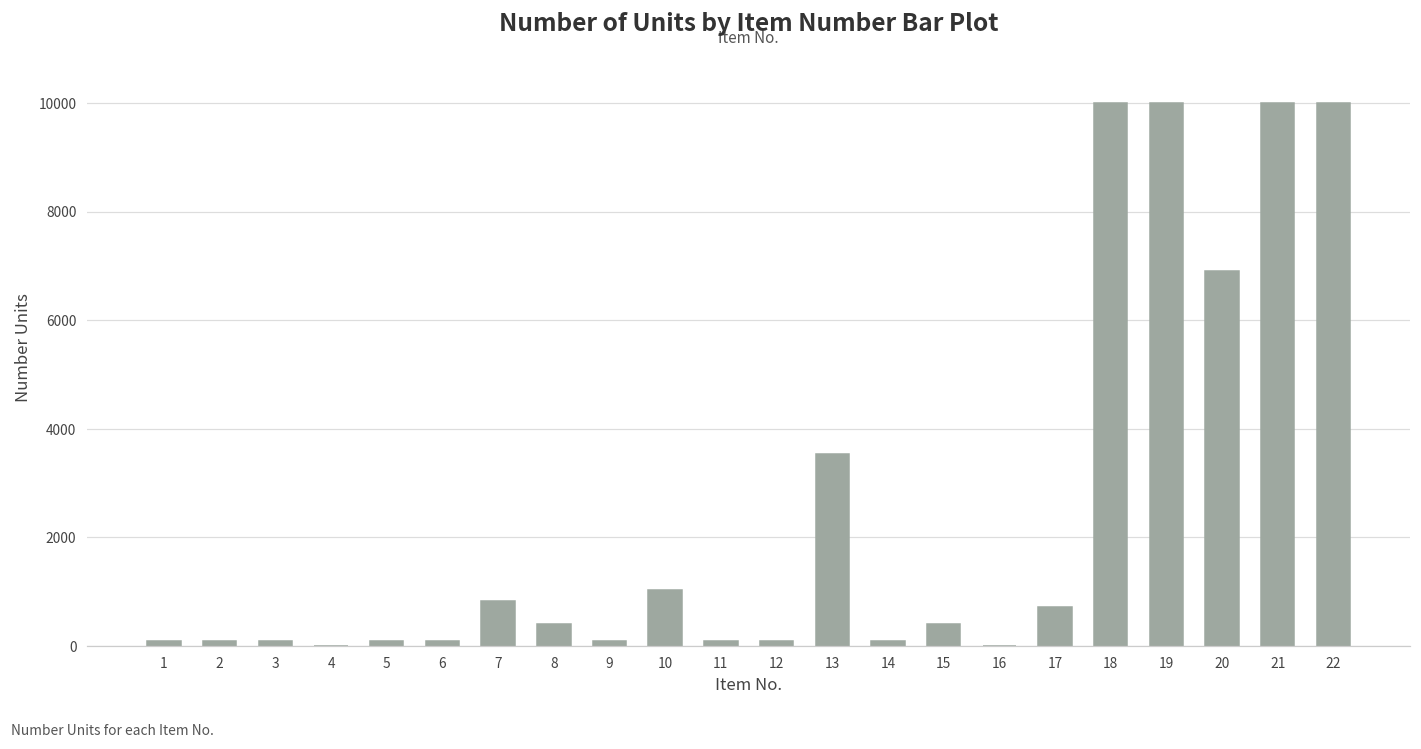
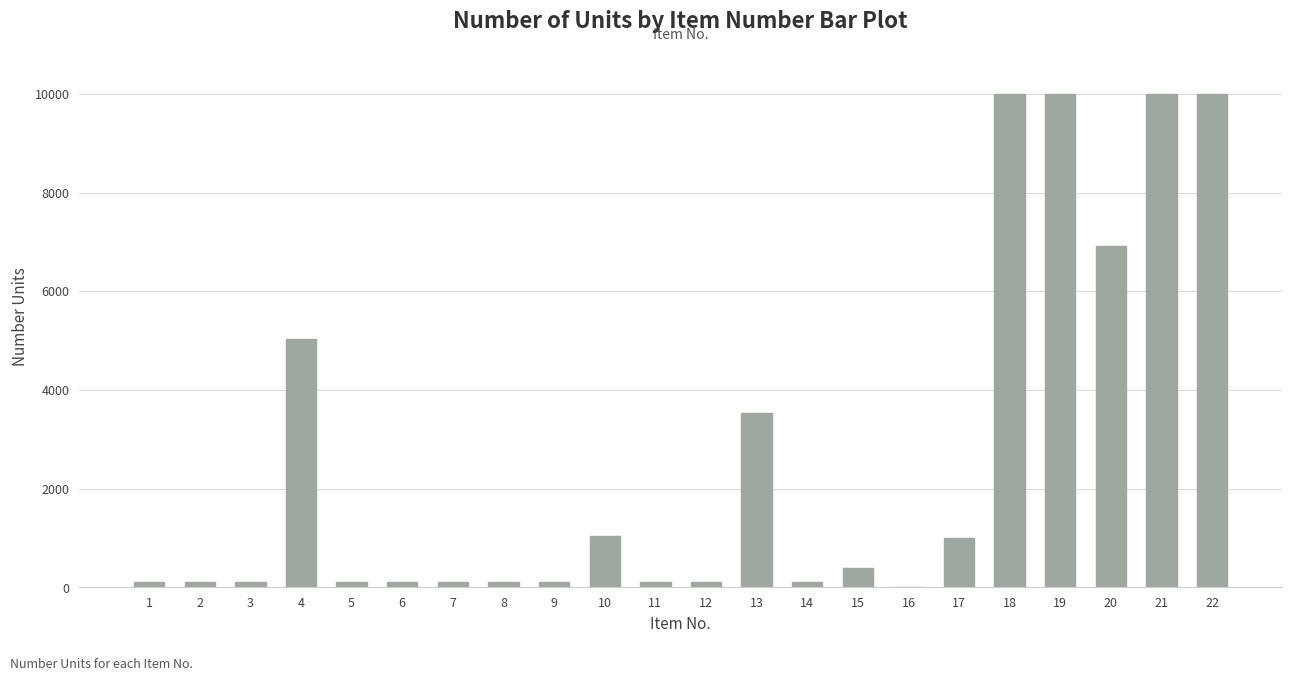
  {
    "1": 100,
    "2": 100,
    "3": 100,
-   "4": 0,
+   "4": 5000,
    "5": 100,
    "6": 100,
-   "7": 800,
-   "8": 400,
+   "7": 100,
+   "8": 100,
    "9": 100,
    "10": 1000,
    "11": 100,
    "12": 100,
    "13": 3500,
    "14": 100,
    "15": 400,
-   "17": 700,
+   "17": 1000,
    "18": 10000,
    "19": 10000,
    "20": 6900,
    "21": 10000,
    "22": 10000
  }
